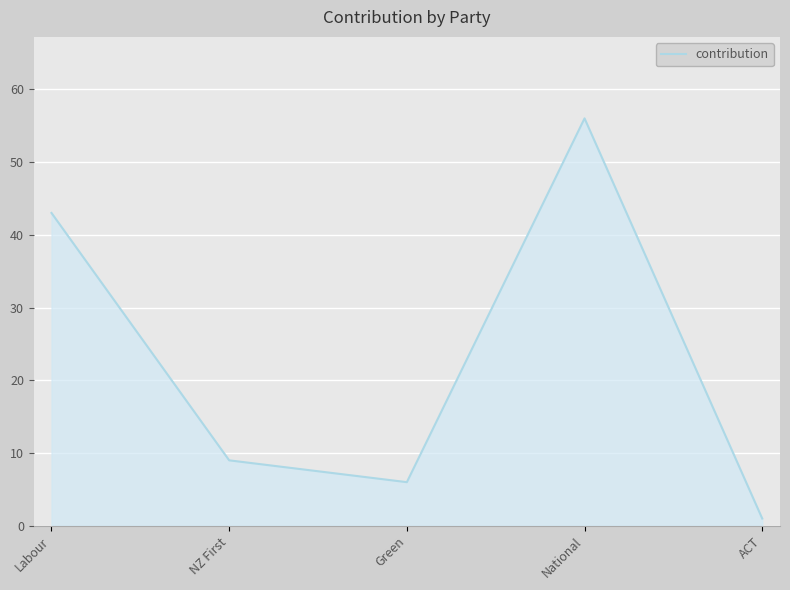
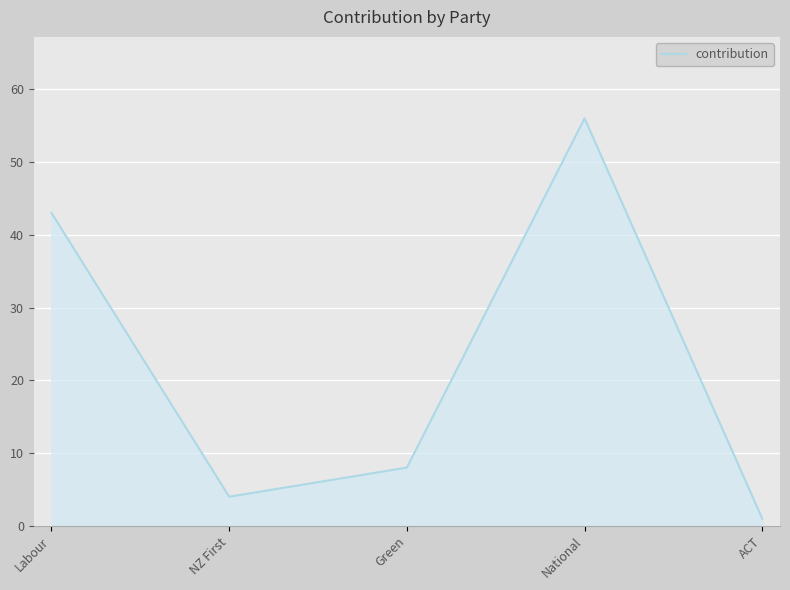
  {
    "Labour": 43,
-   "NZ First": 9,
-   "Green": 6,
+   "NZ First": 4,
+   "Green": 8,
    "National": 56,
    "ACT": 1
  }
